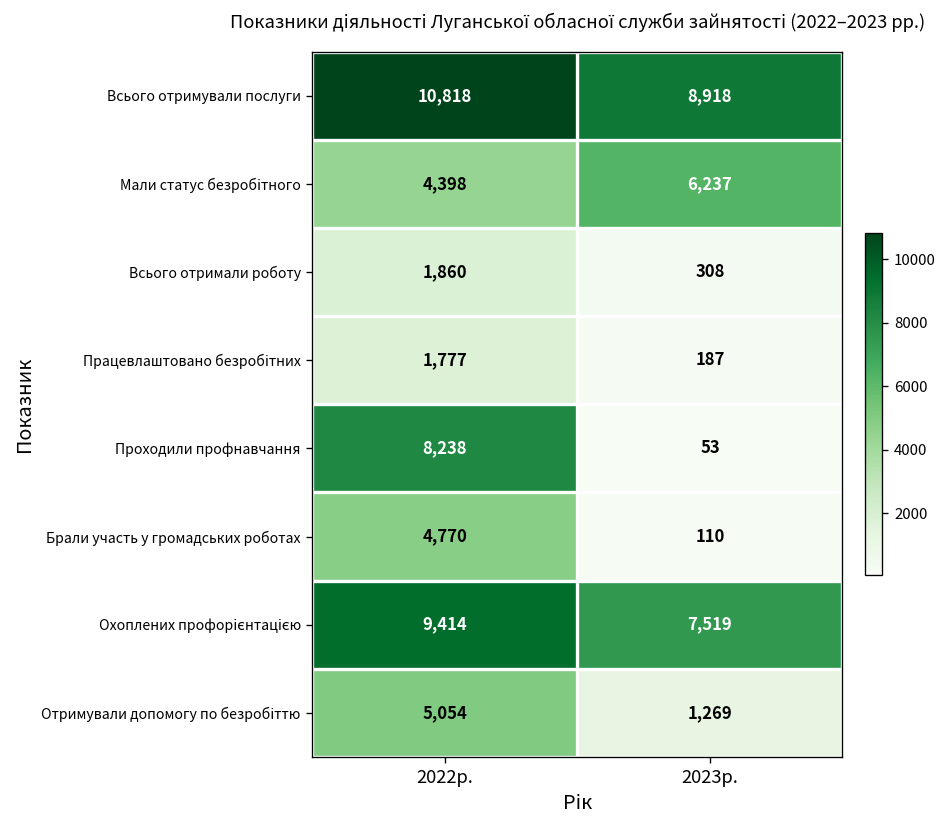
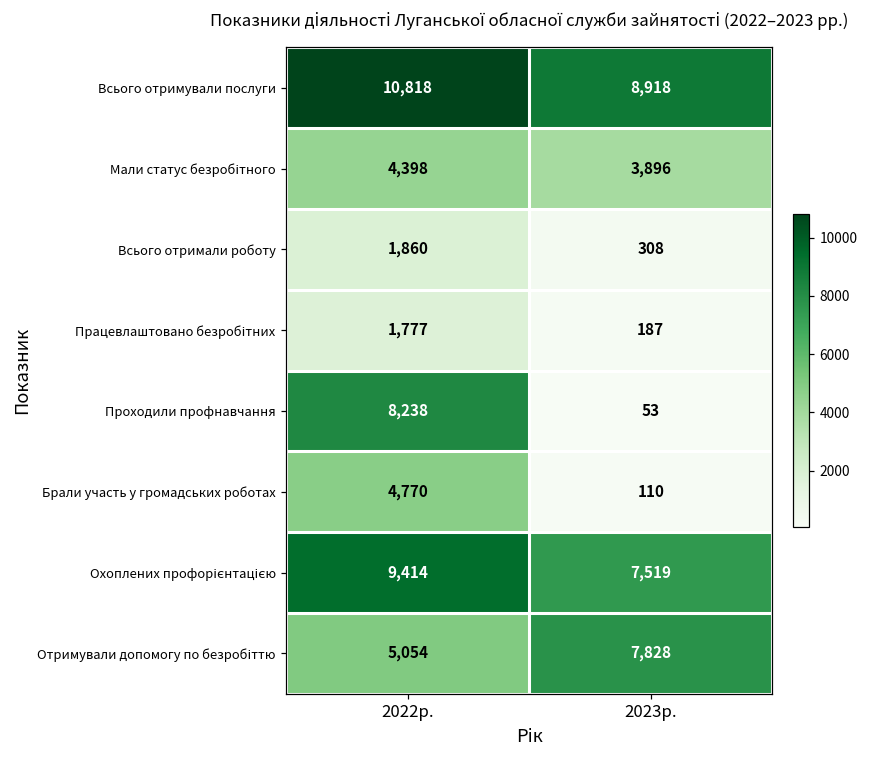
  {
    "Всього отримували послуги": {
      "2022р.": "10,818",
      "2023р.": "8,918"
    },
    "Мали статус безробітного": {
      "2022р.": "4,398",
-     "2023р.": "6,237"
+     "2023р.": "3,896"
    },
    "Всього отримали роботу": {
      "2022р.": "1,860",
      "2023р.": "308"
    },
    "Працевлаштовано безробітних": {
      "2022р.": "1,777",
      "2023р.": "187"
    },
    "Проходили профнавчання": {
      "2022р.": "8,238",
      "2023р.": "53"
    },
    "Брали участь у громадських роботах": {
      "2022р.": "4,770",
      "2023р.": "110"
    },
    "Охоплених профорієнтацією": {
      "2022р.": "9,414",
      "2023р.": "7,519"
    },
    "Отримували допомогу по безробіттю": {
      "2022р.": "5,054",
-     "2023р.": "1,269"
+     "2023р.": "7,828"
    }
  }
